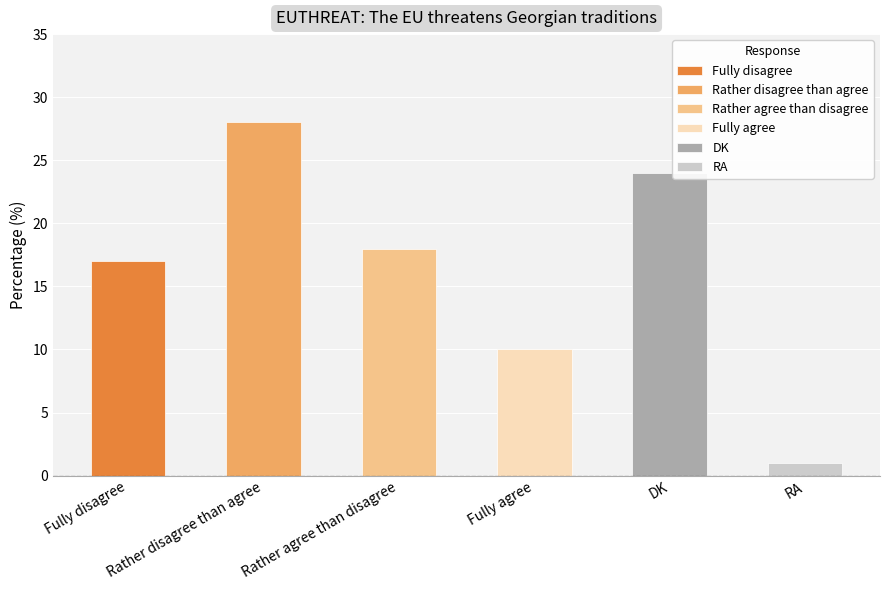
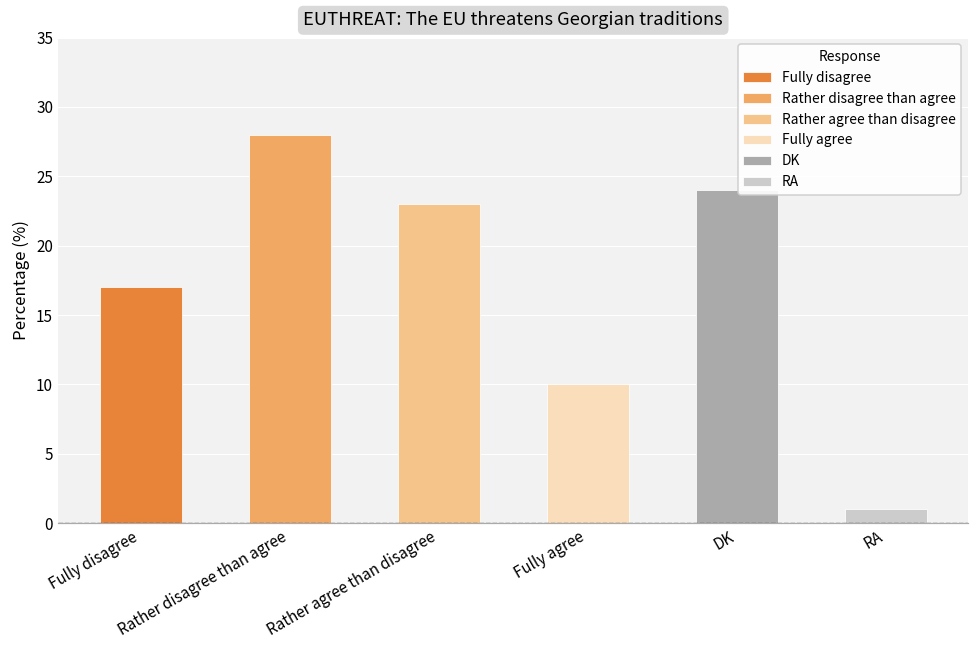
  {
    "Fully disagree": 17,
    "Rather disagree than agree": 28,
-   "Rather agree than disagree": 18,
+   "Rather agree than disagree": 23,
    "Fully agree": 10,
    "DK": 24,
    "RA": 1
  }
